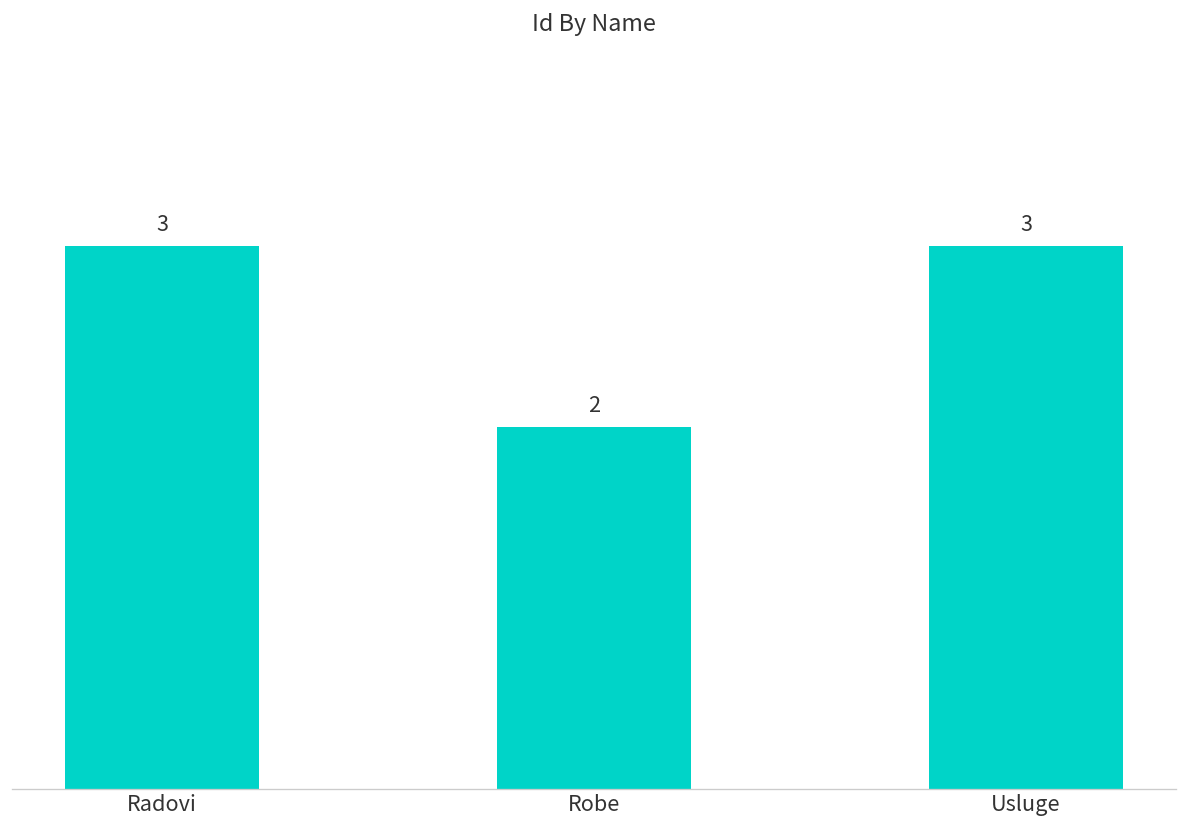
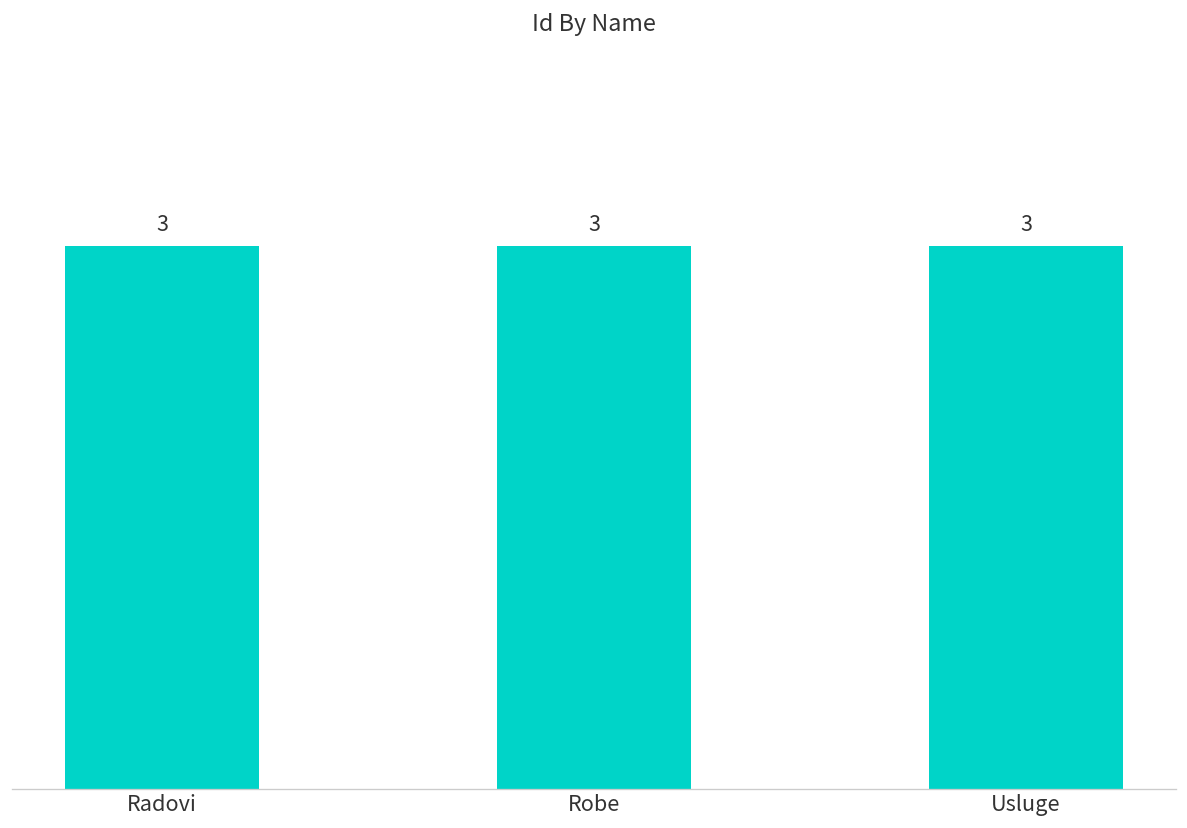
  {
    "Radovi": 3,
-   "Robe": 2,
+   "Robe": 3,
    "Usluge": 3
  }
